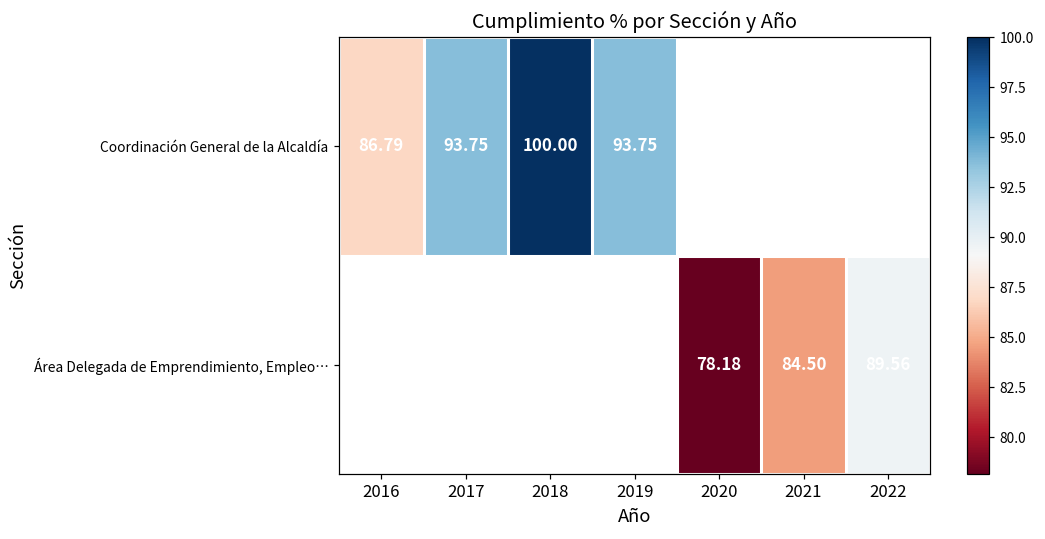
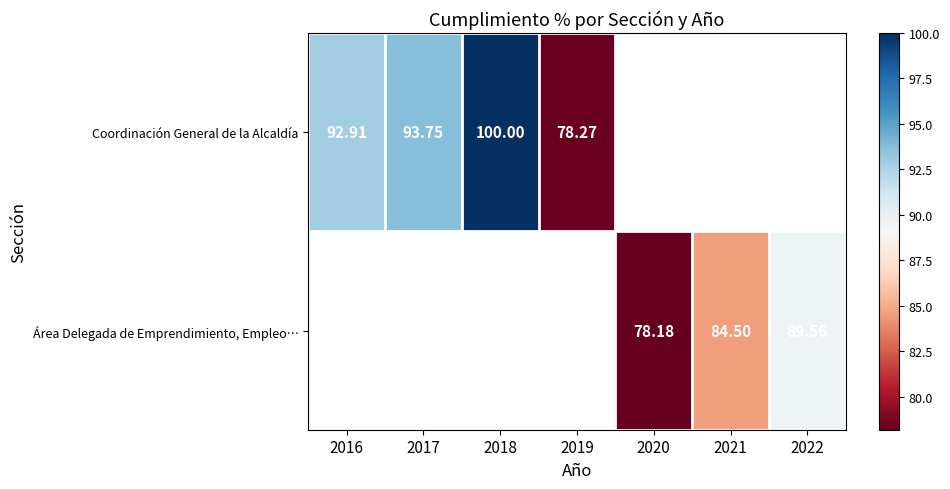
  {
    "Coordinación General de la Alcaldía": {
-     "2016": 86.79,
+     "2016": 92.91,
      "2017": 93.75,
      "2018": 100.00,
-     "2019": 93.75
+     "2019": 78.27
    },
    "Área Delegada de Emprendimiento, Empleo…": {
      "2020": 78.18,
      "2021": 84.50
    }
  }
